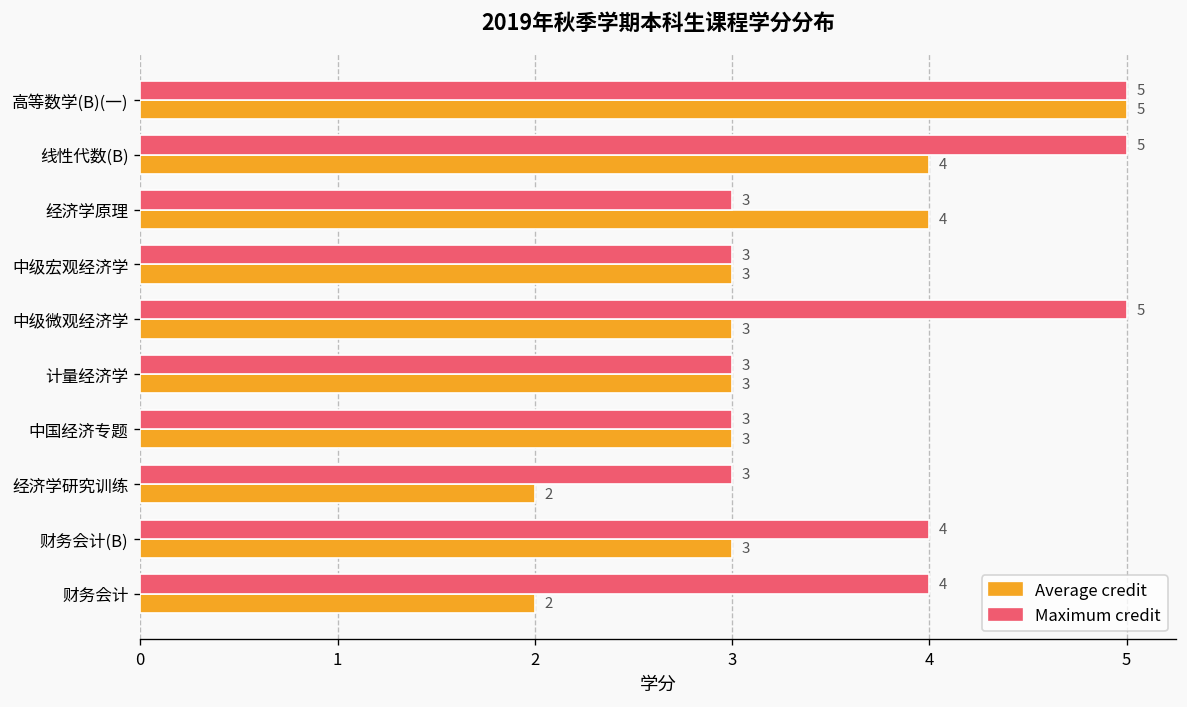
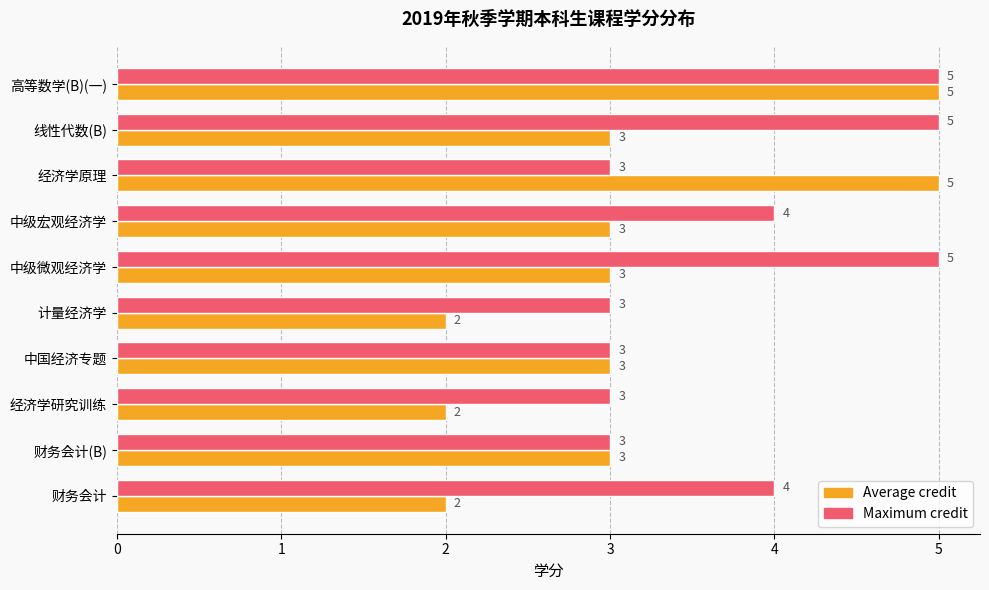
  {
    "Average credit": {
      "高等数学(B)(一)": 5,
-     "线性代数(B)": 4,
-     "经济学原理": 4,
+     "线性代数(B)": 3,
+     "经济学原理": 5,
      "中级宏观经济学": 3,
      "中级微观经济学": 3,
-     "计量经济学": 3,
+     "计量经济学": 2,
      "中国经济专题": 3,
      "经济学研究训练": 2,
      "财务会计(B)": 3,
      "财务会计": 2
    },
    "Maximum credit": {
      "高等数学(B)(一)": 5,
      "线性代数(B)": 5,
      "经济学原理": 3,
-     "中级宏观经济学": 3,
+     "中级宏观经济学": 4,
      "中级微观经济学": 5,
      "计量经济学": 3,
      "中国经济专题": 3,
      "经济学研究训练": 3,
-     "财务会计(B)": 4,
+     "财务会计(B)": 3,
      "财务会计": 4
    }
  }
